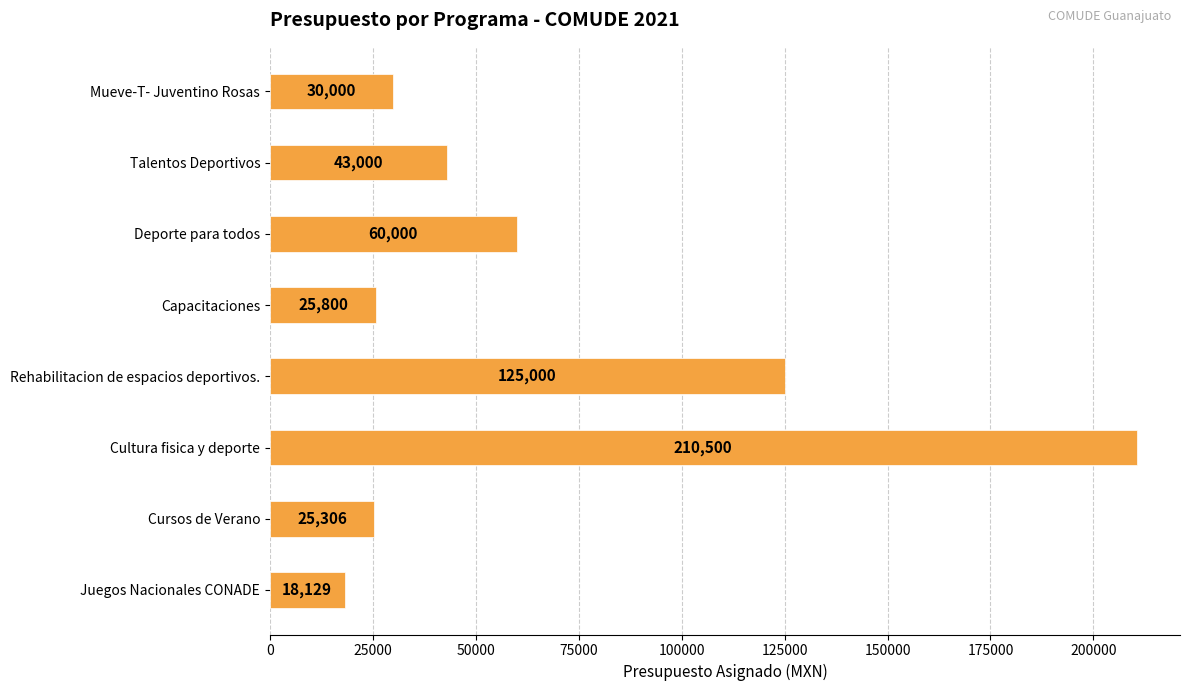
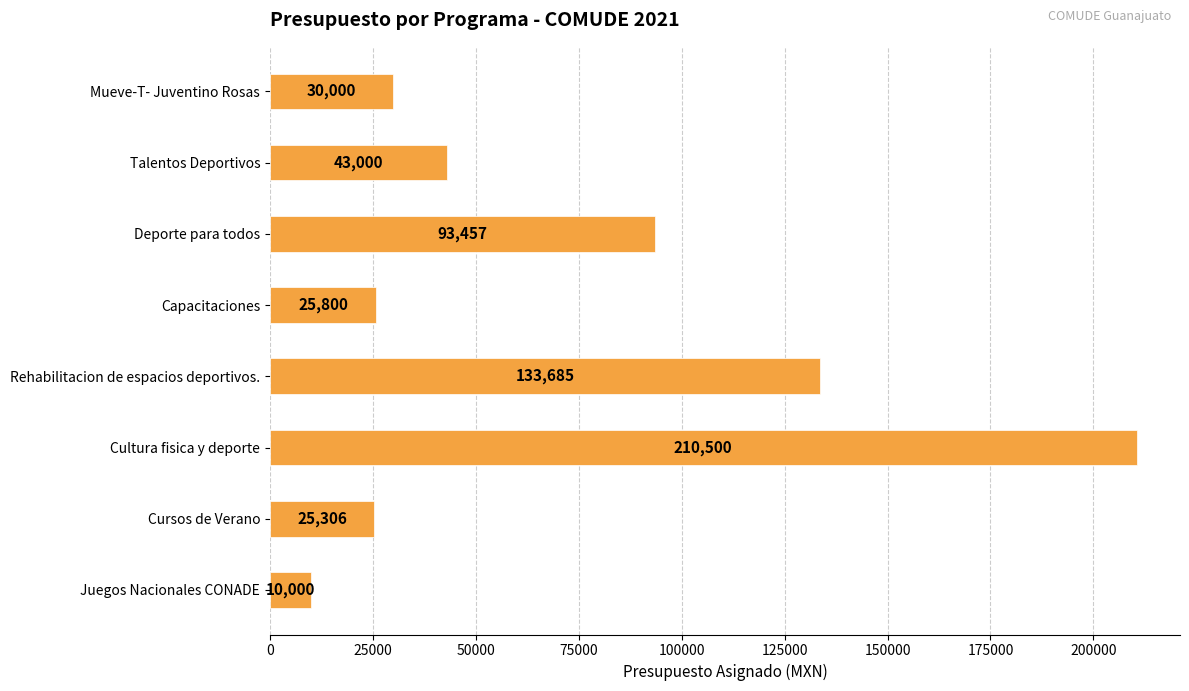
  {
    "Mueve-T- Juventino Rosas": "30,000",
    "Talentos Deportivos": "43,000",
-   "Deporte para todos": "60,000",
+   "Deporte para todos": "93,457",
    "Capacitaciones": "25,800",
-   "Rehabilitacion de espacios deportivos.": "125,000",
+   "Rehabilitacion de espacios deportivos.": "133,685",
    "Cultura fisica y deporte": "210,500",
    "Cursos de Verano": "25,306",
-   "Juegos Nacionales CONADE": "18,129"
+   "Juegos Nacionales CONADE": "10,000"
  }
